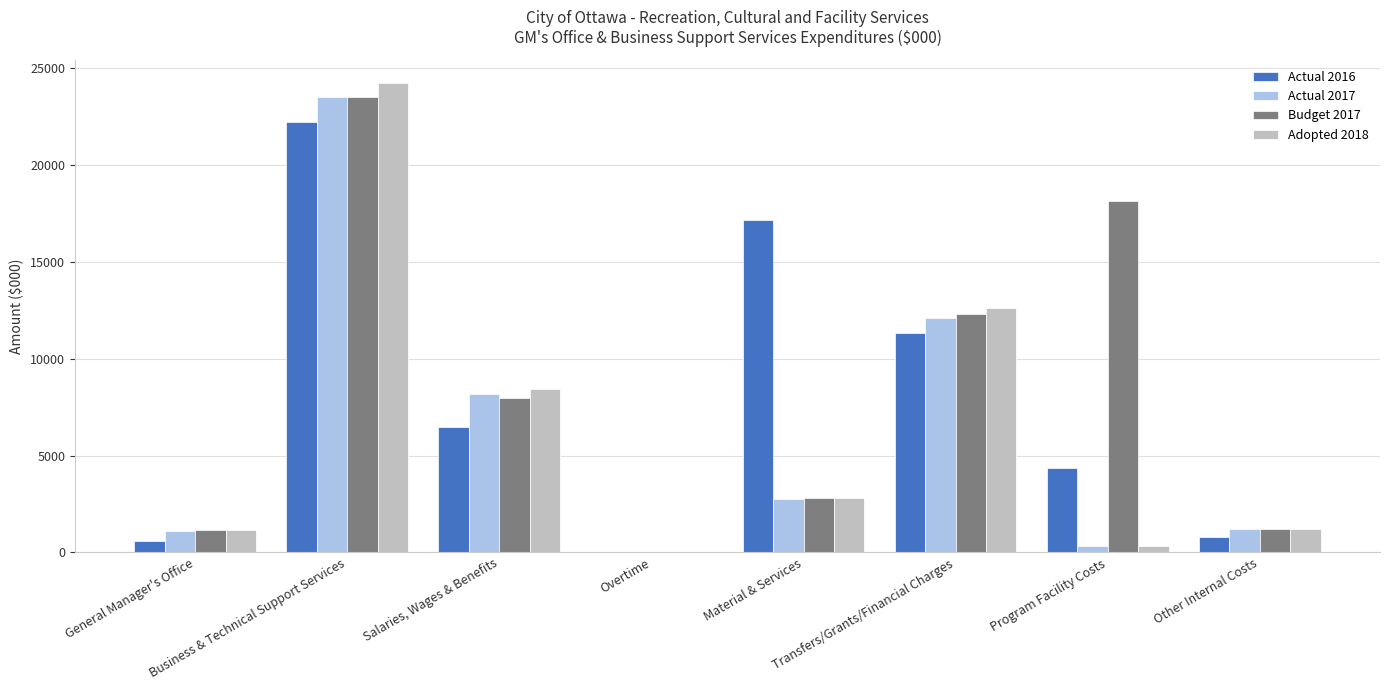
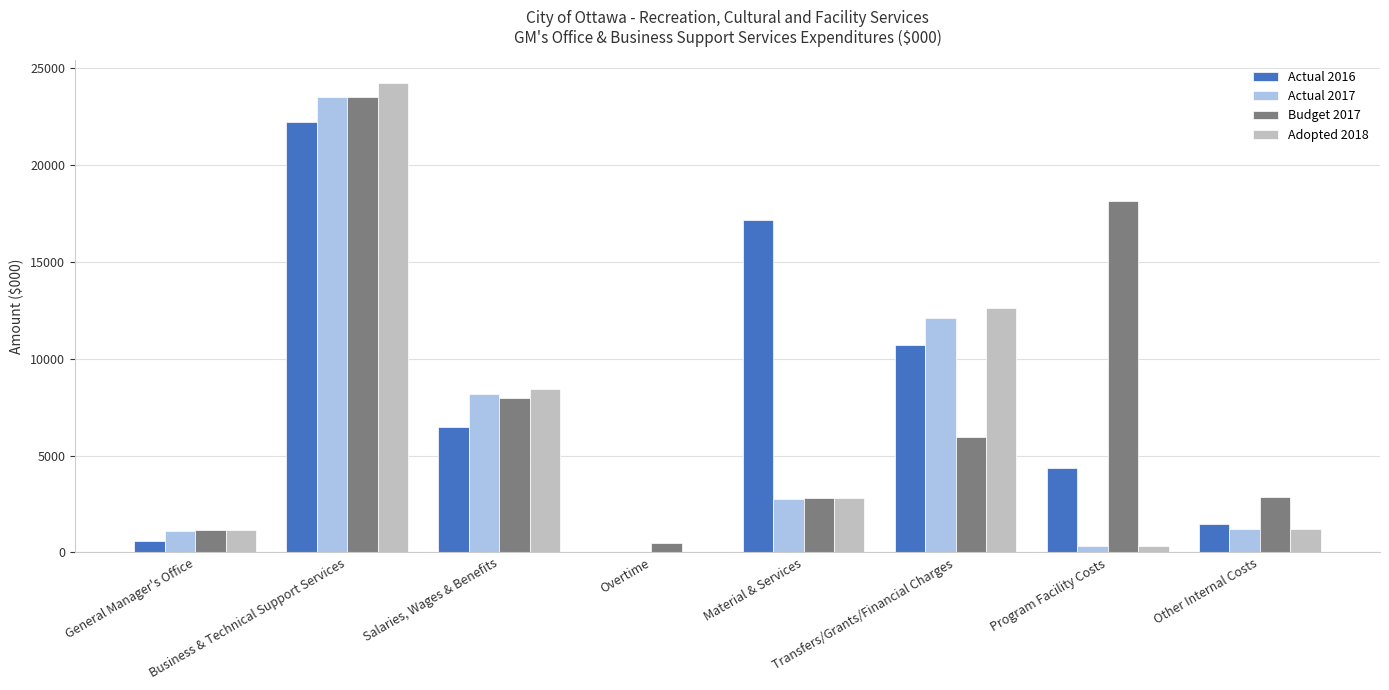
  {
    "Actual 2016": {
      "General Manager's Office": 600,
      "Business & Technical Support Services": 22200,
      "Salaries, Wages & Benefits": 6500,
      "Material & Services": 17200,
-     "Transfers/Grants/Financial Charges": 11300,
+     "Transfers/Grants/Financial Charges": 10700,
      "Program Facility Costs": 4400,
-     "Other Internal Costs": 800
+     "Other Internal Costs": 1500
    },
    "Budget 2017": {
      "General Manager's Office": 1100,
      "Business & Technical Support Services": 23500,
      "Salaries, Wages & Benefits": 8000,
-     "Overtime": 0,
+     "Overtime": 500,
      "Material & Services": 2800,
-     "Transfers/Grants/Financial Charges": 12300,
+     "Transfers/Grants/Financial Charges": 5900,
      "Program Facility Costs": 18200,
-     "Other Internal Costs": 1200
+     "Other Internal Costs": 2900
    }
  }
